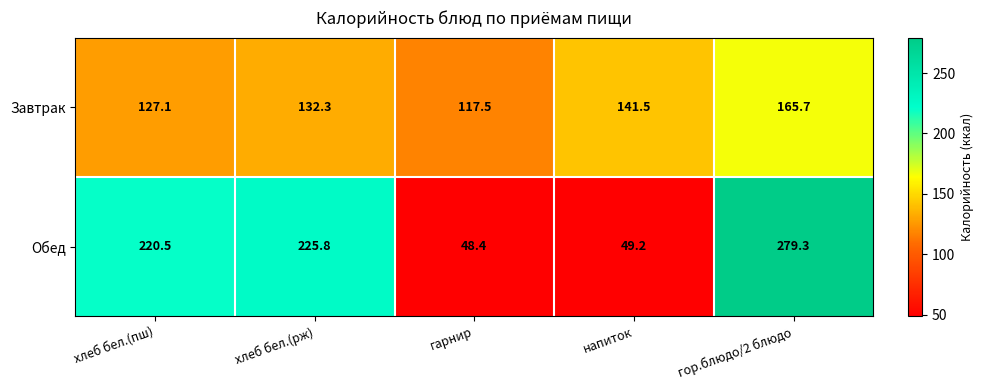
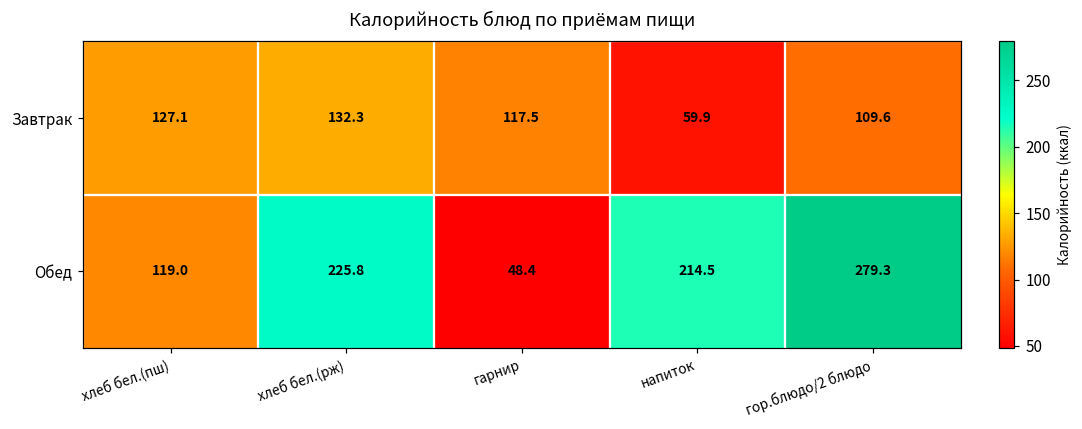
  {
    "Завтрак": {
      "хлеб бел.(пш)": 127.1,
      "хлеб бел.(рж)": 132.3,
      "гарнир": 117.5,
-     "напиток": 141.5,
-     "гор.блюдо/2 блюдо": 165.7
+     "напиток": 59.9,
+     "гор.блюдо/2 блюдо": 109.6
    },
    "Обед": {
-     "хлеб бел.(пш)": 220.5,
+     "хлеб бел.(пш)": 119.0,
      "хлеб бел.(рж)": 225.8,
      "гарнир": 48.4,
-     "напиток": 49.2,
+     "напиток": 214.5,
      "гор.блюдо/2 блюдо": 279.3
    }
  }
